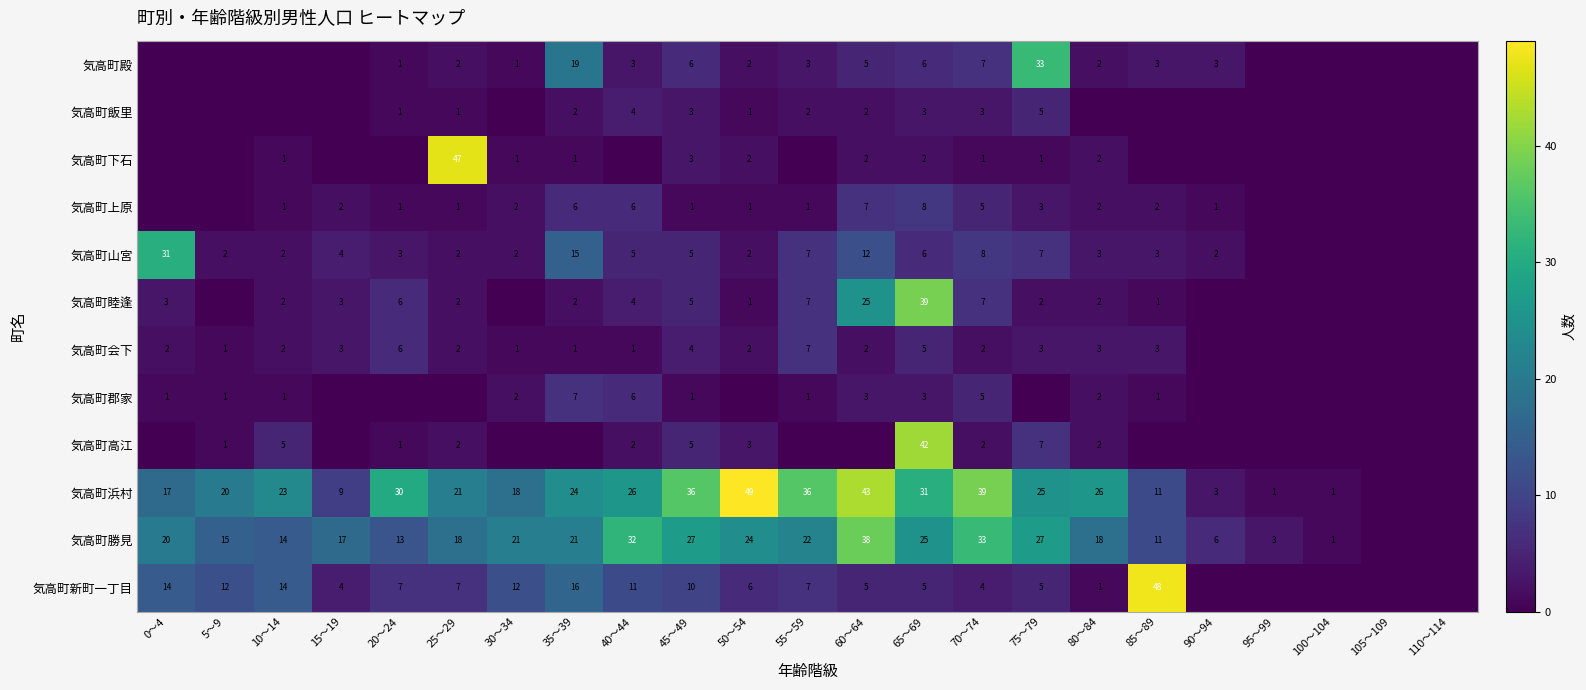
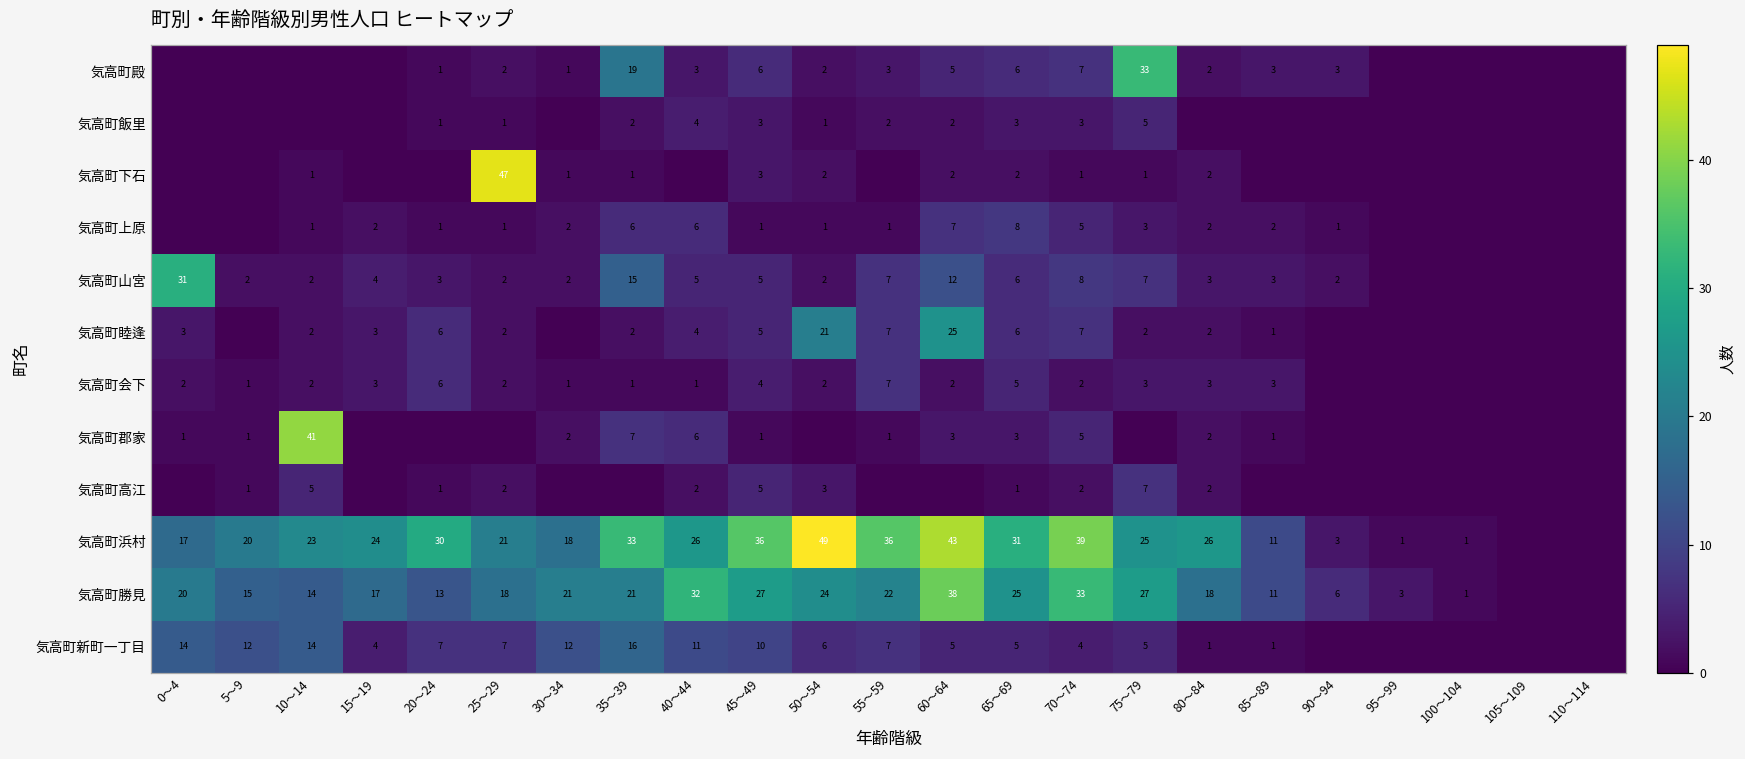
  {
    "気高町殿": {
      "20～24": 1,
      "25～29": 2,
      "30～34": 1,
      "35～39": 19,
      "40～44": 3,
      "45～49": 6,
      "50～54": 2,
      "55～59": 3,
      "60～64": 5,
      "65～69": 6,
      "70～74": 7,
      "75～79": 33,
      "80～84": 2,
      "85～89": 3,
      "90～94": 3
    },
    "気高町飯里": {
      "20～24": 1,
      "25～29": 1,
      "35～39": 2,
      "40～44": 4,
      "45～49": 3,
      "50～54": 1,
      "55～59": 2,
      "60～64": 2,
      "65～69": 3,
      "70～74": 3,
      "75～79": 5
    },
    "気高町下石": {
      "10～14": 1,
      "25～29": 47,
      "30～34": 1,
      "35～39": 1,
      "45～49": 3,
      "50～54": 2,
      "60～64": 2,
      "65～69": 2,
      "70～74": 1,
      "75～79": 1,
      "80～84": 2
    },
    "気高町上原": {
      "10～14": 1,
      "15～19": 2,
      "20～24": 1,
      "25～29": 1,
      "30～34": 2,
      "35～39": 6,
      "40～44": 6,
      "45～49": 1,
      "50～54": 1,
      "55～59": 1,
      "60～64": 7,
      "65～69": 8,
      "70～74": 5,
      "75～79": 3,
      "80～84": 2,
      "85～89": 2,
      "90～94": 1
    },
    "気高町山宮": {
      "0～4": 31,
      "5～9": 2,
      "10～14": 2,
      "15～19": 4,
      "20～24": 3,
      "25～29": 2,
      "30～34": 2,
      "35～39": 15,
      "40～44": 5,
      "45～49": 5,
      "50～54": 2,
      "55～59": 7,
      "60～64": 12,
      "65～69": 6,
      "70～74": 8,
      "75～79": 7,
      "80～84": 3,
      "85～89": 3,
      "90～94": 2
    },
    "気高町睦逢": {
      "0～4": 3,
      "10～14": 2,
      "15～19": 3,
      "20～24": 6,
      "25～29": 2,
      "35～39": 2,
      "40～44": 4,
      "45～49": 5,
-     "50～54": 1,
+     "50～54": 21,
      "55～59": 7,
      "60～64": 25,
-     "65～69": 39,
+     "65～69": 6,
      "70～74": 7,
      "75～79": 2,
      "80～84": 2,
      "85～89": 1
    },
    "気高町会下": {
      "0～4": 2,
      "5～9": 1,
      "10～14": 2,
      "15～19": 3,
      "20～24": 6,
      "25～29": 2,
      "30～34": 1,
      "35～39": 1,
      "40～44": 1,
      "45～49": 4,
      "50～54": 2,
      "55～59": 7,
      "60～64": 2,
      "65～69": 5,
      "70～74": 2,
      "75～79": 3,
      "80～84": 3,
      "85～89": 3
    },
    "気高町郡家": {
      "0～4": 1,
      "5～9": 1,
-     "10～14": 1,
+     "10～14": 41,
      "30～34": 2,
      "35～39": 7,
      "40～44": 6,
      "45～49": 1,
      "55～59": 1,
      "60～64": 3,
      "65～69": 3,
      "70～74": 5,
      "80～84": 2,
      "85～89": 1
    },
    "気高町高江": {
      "5～9": 1,
      "10～14": 5,
      "20～24": 1,
      "25～29": 2,
      "40～44": 2,
      "45～49": 5,
      "50～54": 3,
-     "65～69": 42,
+     "65～69": 1,
      "70～74": 2,
      "75～79": 7,
      "80～84": 2
    },
    "気高町浜村": {
      "0～4": 17,
      "5～9": 20,
      "10～14": 23,
-     "15～19": 9,
+     "15～19": 24,
      "20～24": 30,
      "25～29": 21,
      "30～34": 18,
-     "35～39": 24,
+     "35～39": 33,
      "40～44": 26,
      "45～49": 36,
      "50～54": 49,
      "55～59": 36,
      "60～64": 43,
      "65～69": 31,
      "70～74": 39,
      "75～79": 25,
      "80～84": 26,
      "85～89": 11,
      "90～94": 3,
      "95～99": 1,
      "100～104": 1
    },
    "気高町勝見": {
      "0～4": 20,
      "5～9": 15,
      "10～14": 14,
      "15～19": 17,
      "20～24": 13,
      "25～29": 18,
      "30～34": 21,
      "35～39": 21,
      "40～44": 32,
      "45～49": 27,
      "50～54": 24,
      "55～59": 22,
      "60～64": 38,
      "65～69": 25,
      "70～74": 33,
      "75～79": 27,
      "80～84": 18,
      "85～89": 11,
      "90～94": 6,
      "95～99": 3,
      "100～104": 1
    },
    "気高町新町一丁目": {
      "0～4": 14,
      "5～9": 12,
      "10～14": 14,
      "15～19": 4,
      "20～24": 7,
      "25～29": 7,
      "30～34": 12,
      "35～39": 16,
      "40～44": 11,
      "45～49": 10,
      "50～54": 6,
      "55～59": 7,
      "60～64": 5,
      "65～69": 5,
      "70～74": 4,
      "75～79": 5,
      "80～84": 1,
-     "85～89": 48
+     "85～89": 1
    }
  }
